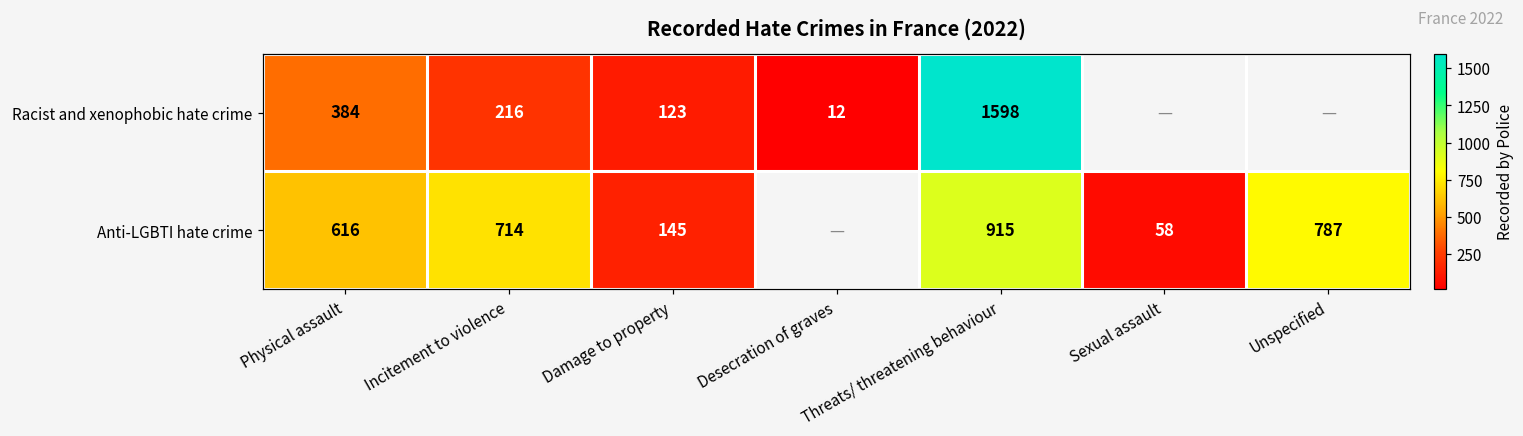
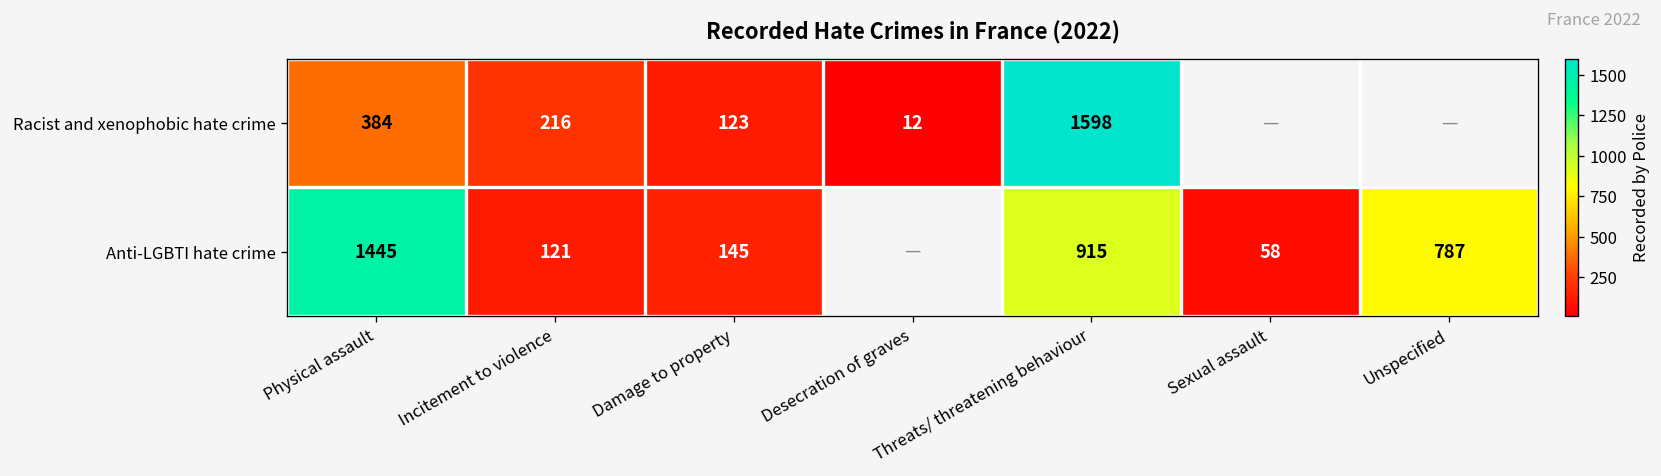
  {
    "Racist and xenophobic hate crime": {
      "Physical assault": 384,
      "Incitement to violence": 216,
      "Damage to property": 123,
      "Desecration of graves": 12,
      "Threats/ threatening behaviour": 1598
    },
    "Anti-LGBTI hate crime": {
-     "Physical assault": 616,
-     "Incitement to violence": 714,
+     "Physical assault": 1445,
+     "Incitement to violence": 121,
      "Damage to property": 145,
      "Threats/ threatening behaviour": 915,
      "Sexual assault": 58,
      "Unspecified": 787
    }
  }
